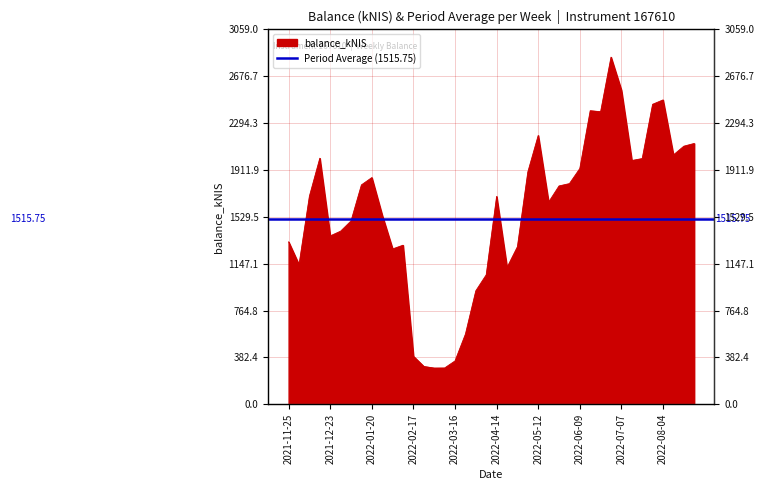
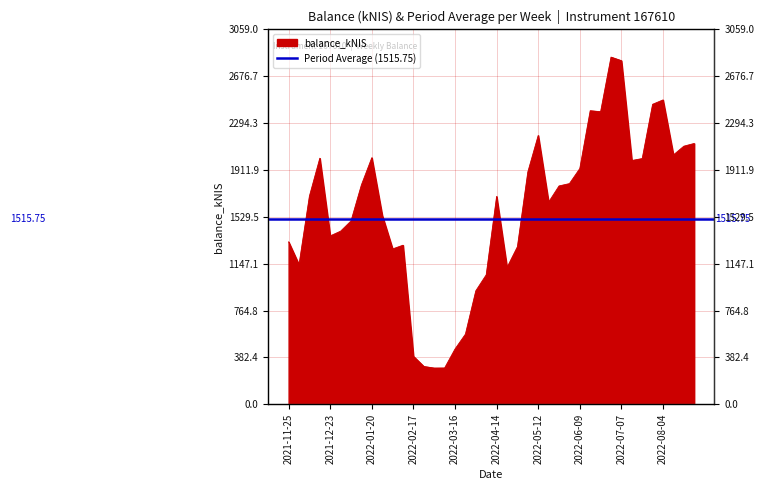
  {
    "2021-11-25": 1330,
    "2021-12-23": 1370,
-   "2022-01-20": 1850,
+   "2022-01-20": 2010,
    "2022-02-17": 390,
-   "2022-03-16": 350,
+   "2022-03-16": 450,
    "2022-04-14": 1700,
    "2022-05-12": 2190,
    "2022-06-09": 1920,
-   "2022-07-07": 2560,
+   "2022-07-07": 2800,
    "2022-08-04": 2480
  }
